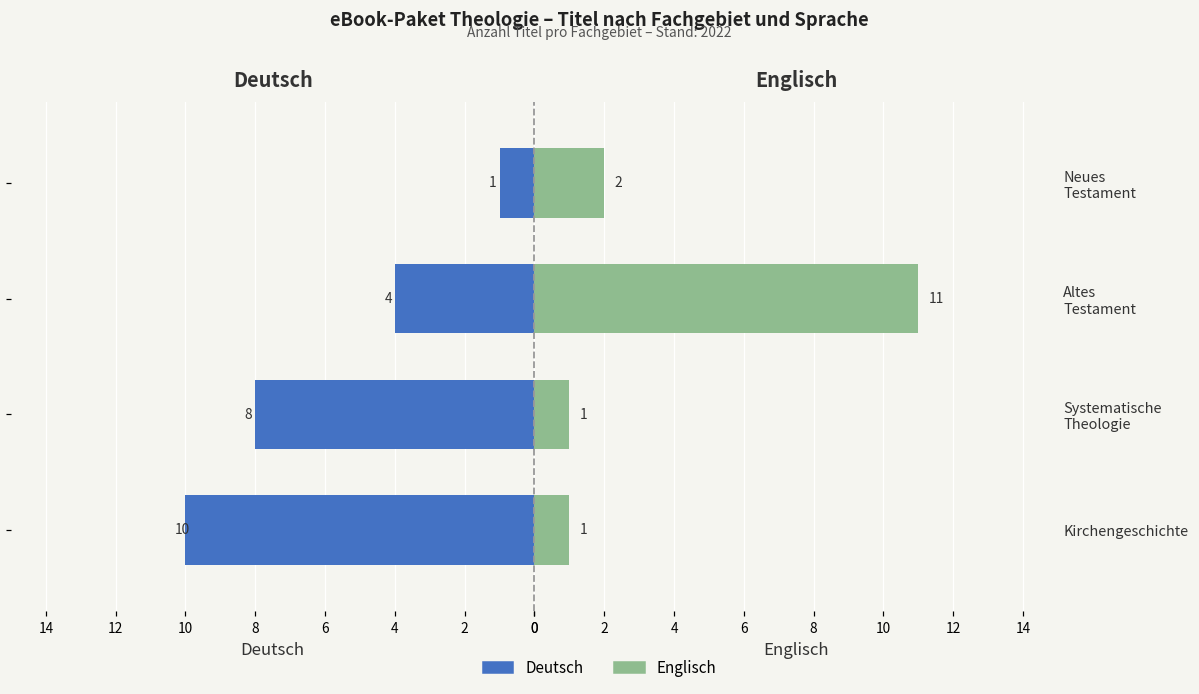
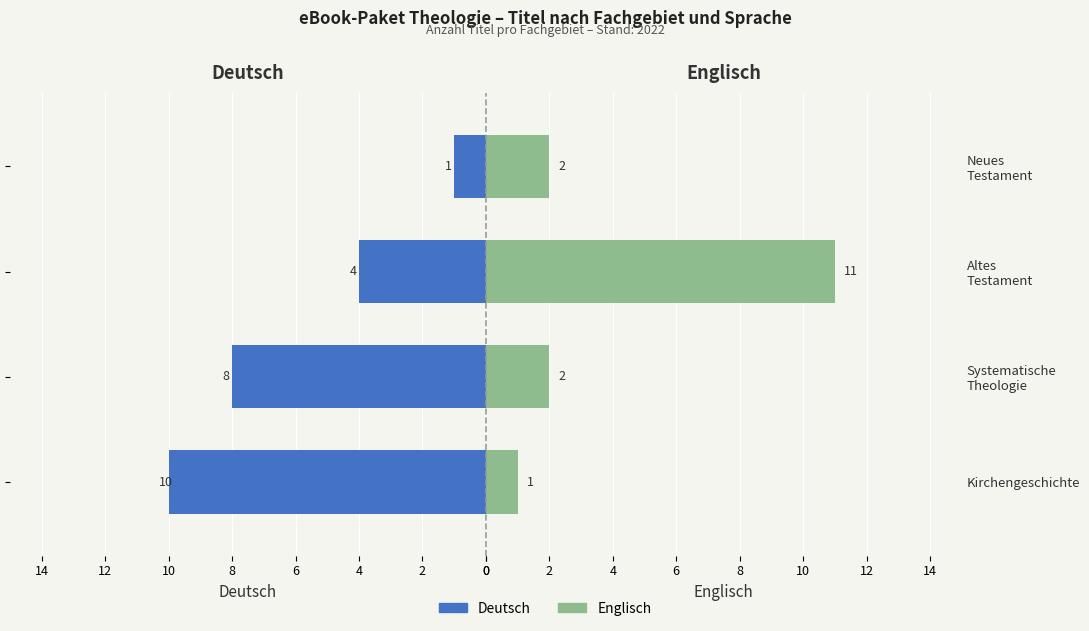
  {
    "Englisch": {
      "Neues Testament": 2,
      "Altes Testament": 11,
-     "Systematische Theologie": 1,
+     "Systematische Theologie": 2,
      "Kirchengeschichte": 1
    }
  }
